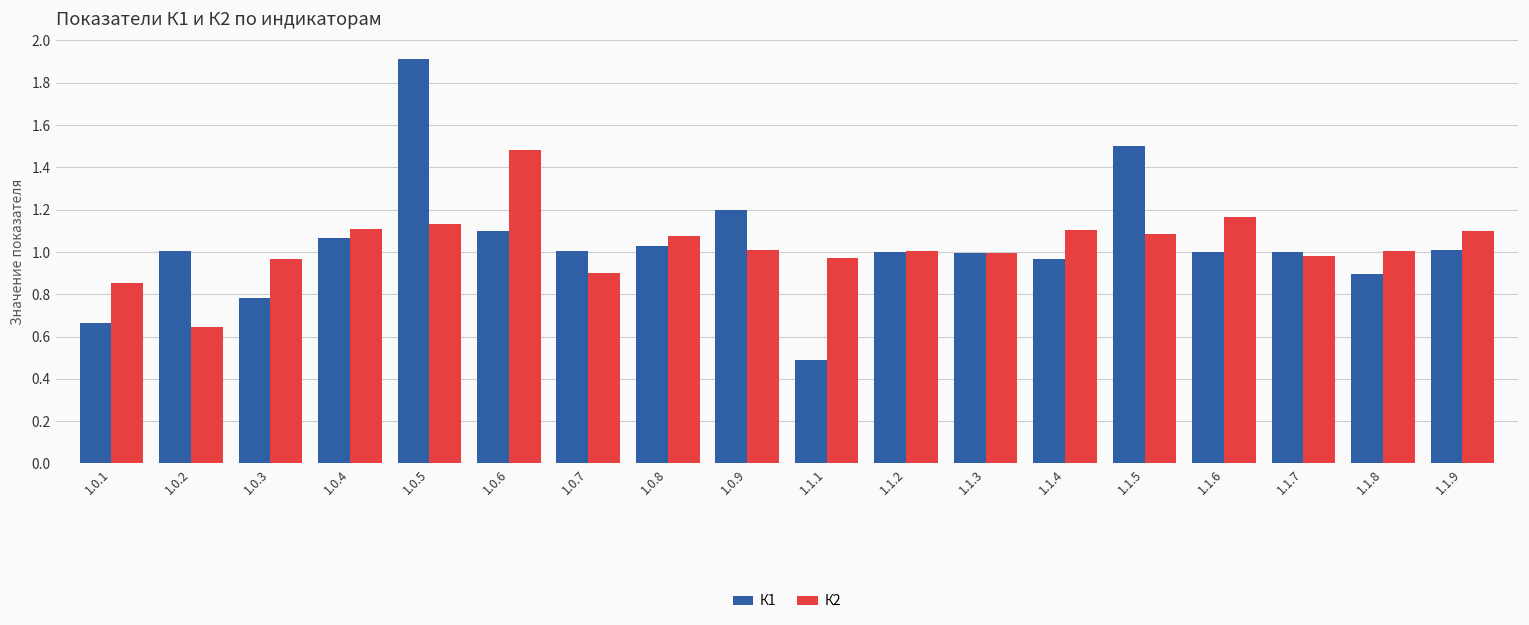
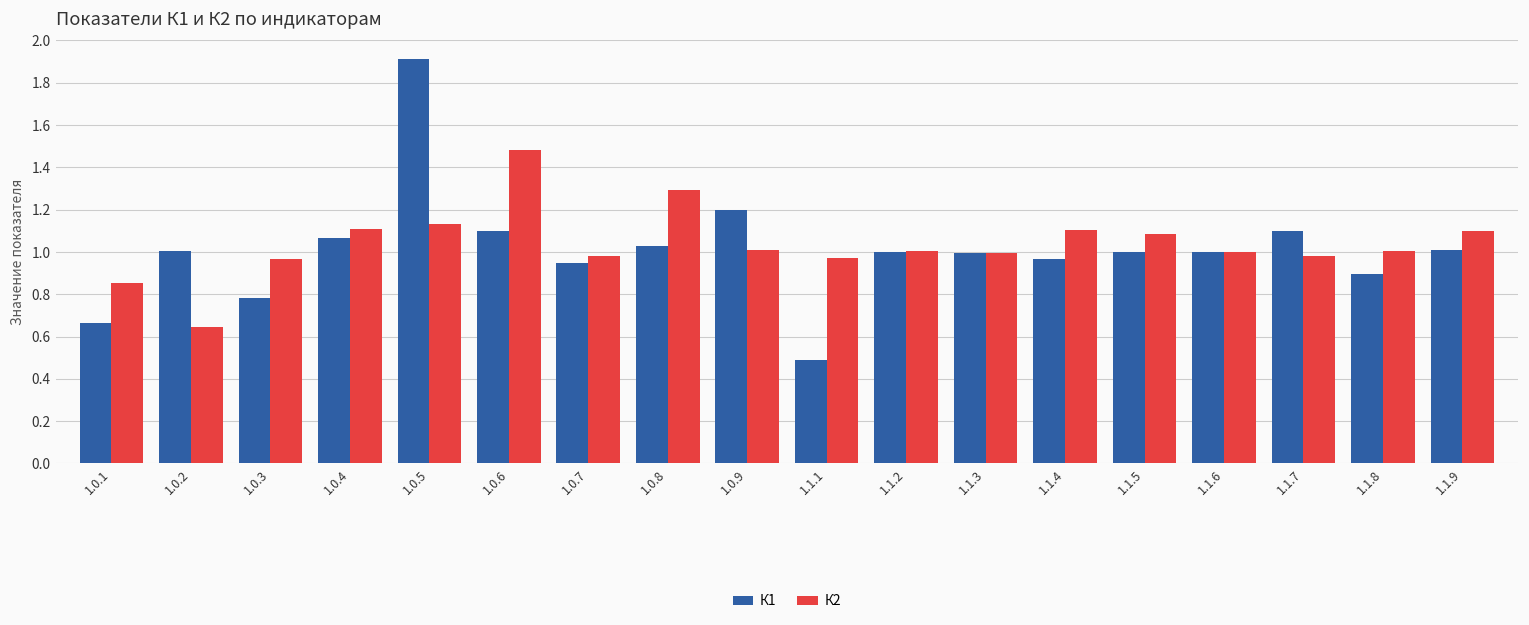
  {
    "К1": {
      "1.0.1": 0.66,
      "1.0.2": 1.00,
      "1.0.3": 0.78,
      "1.0.4": 1.07,
      "1.0.5": 1.91,
      "1.0.6": 1.10,
-     "1.0.7": 1.00,
+     "1.0.7": 0.95,
      "1.0.8": 1.03,
      "1.0.9": 1.20,
      "1.1.1": 0.49,
      "1.1.2": 1.00,
      "1.1.3": 0.99,
      "1.1.4": 0.97,
-     "1.1.5": 1.5,
+     "1.1.5": 1.0,
      "1.1.6": 1.00,
-     "1.1.7": 1.0,
+     "1.1.7": 1.1,
      "1.1.8": 0.90,
      "1.1.9": 1.01
    },
    "К2": {
      "1.0.1": 0.85,
      "1.0.2": 0.64,
      "1.0.3": 0.97,
      "1.0.4": 1.11,
      "1.0.5": 1.13,
      "1.0.6": 1.48,
-     "1.0.7": 0.90,
-     "1.0.8": 1.07,
+     "1.0.7": 0.98,
+     "1.0.8": 1.29,
      "1.0.9": 1.01,
      "1.1.1": 0.97,
      "1.1.2": 1.00,
      "1.1.3": 0.99,
      "1.1.4": 1.10,
      "1.1.5": 1.09,
-     "1.1.6": 1.16,
+     "1.1.6": 1.00,
      "1.1.7": 0.98,
      "1.1.8": 1.01,
      "1.1.9": 1.10
    }
  }
